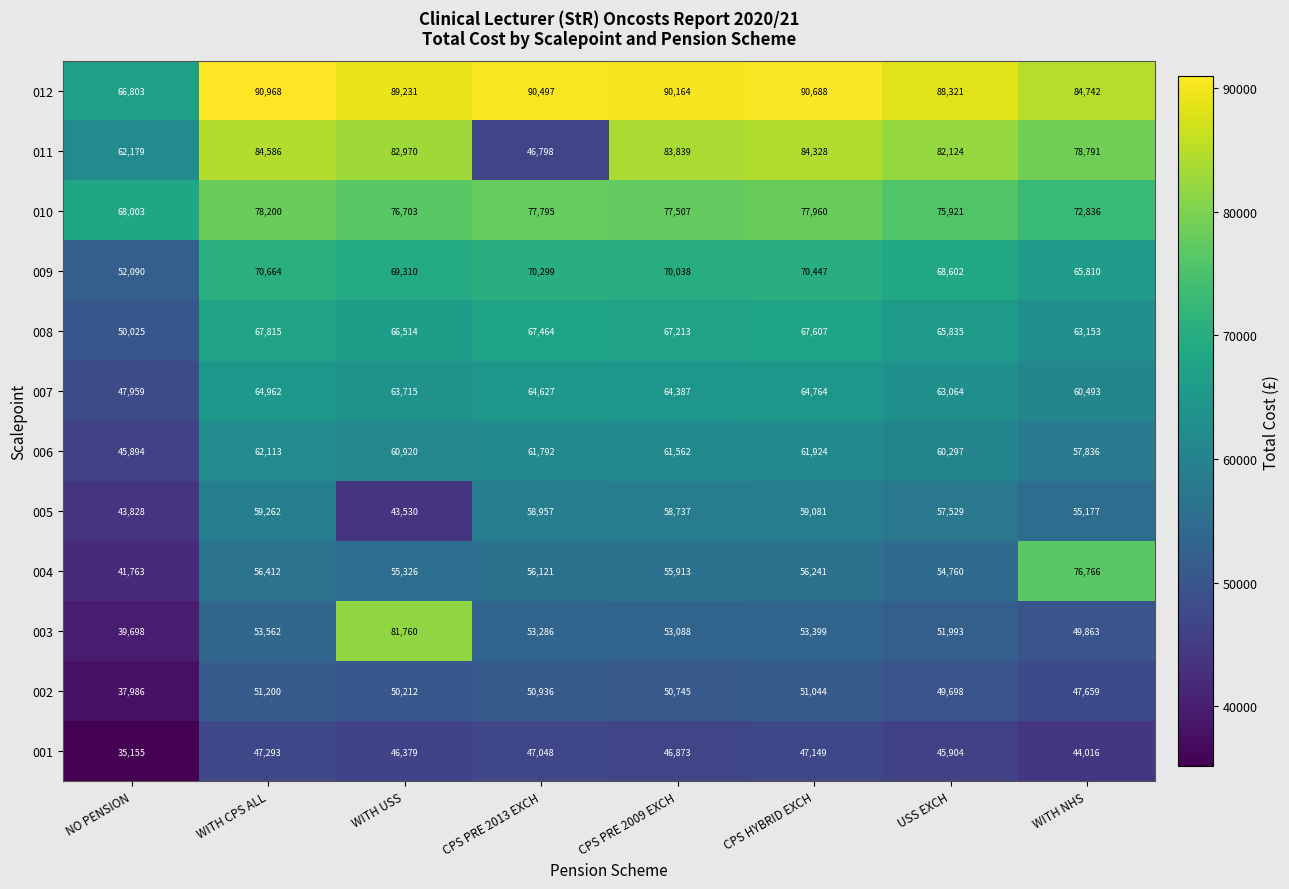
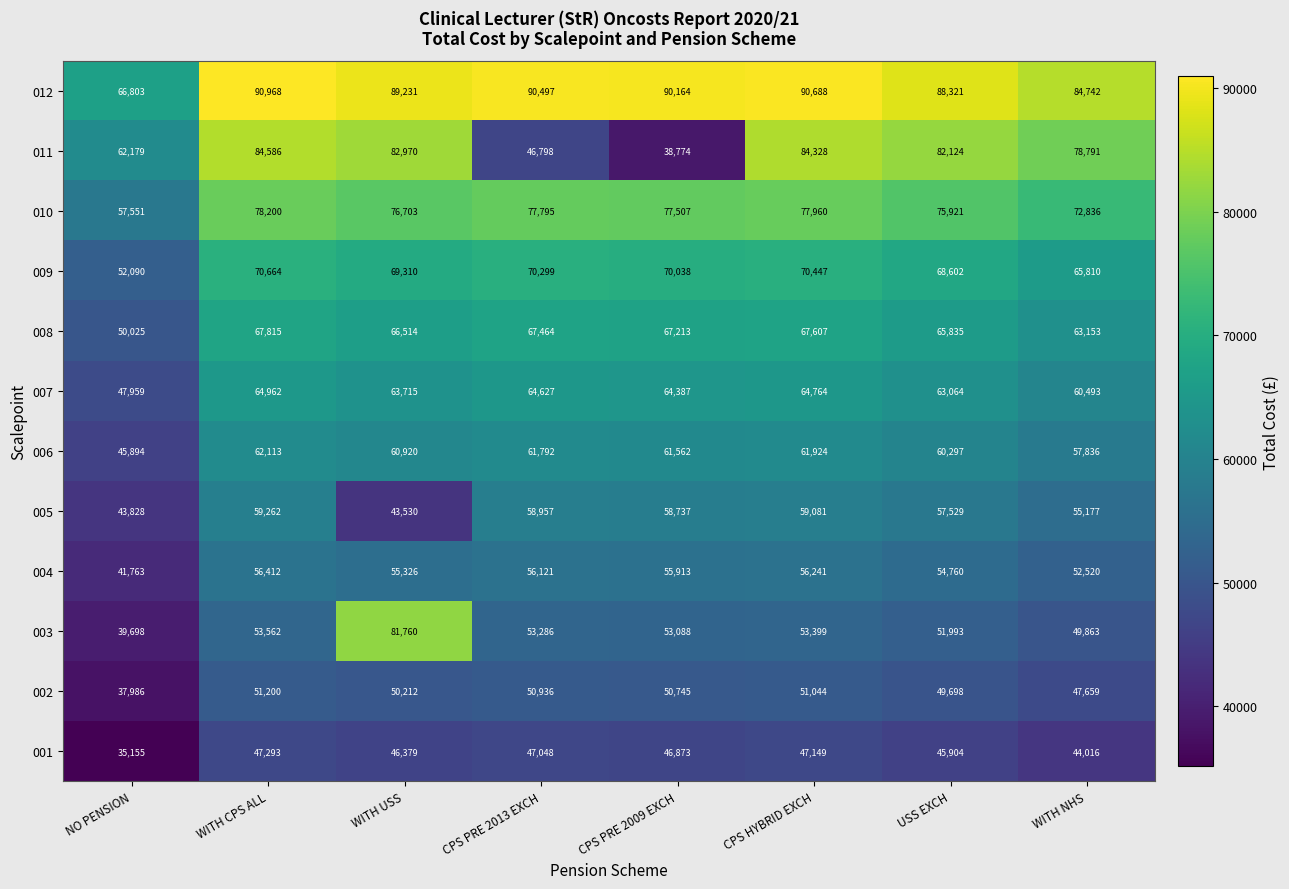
  {
    "012": {
      "NO PENSION": "66,803",
      "WITH CPS ALL": "90,968",
      "WITH USS": "89,231",
      "CPS PRE 2013 EXCH": "90,497",
      "CPS PRE 2009 EXCH": "90,164",
      "CPS HYBRID EXCH": "90,688",
      "USS EXCH": "88,321",
      "WITH NHS": "84,742"
    },
    "011": {
      "NO PENSION": "62,179",
      "WITH CPS ALL": "84,586",
      "WITH USS": "82,970",
      "CPS PRE 2013 EXCH": "46,798",
-     "CPS PRE 2009 EXCH": "83,839",
+     "CPS PRE 2009 EXCH": "38,774",
      "CPS HYBRID EXCH": "84,328",
      "USS EXCH": "82,124",
      "WITH NHS": "78,791"
    },
    "010": {
-     "NO PENSION": "68,003",
+     "NO PENSION": "57,551",
      "WITH CPS ALL": "78,200",
      "WITH USS": "76,703",
      "CPS PRE 2013 EXCH": "77,795",
      "CPS PRE 2009 EXCH": "77,507",
      "CPS HYBRID EXCH": "77,960",
      "USS EXCH": "75,921",
      "WITH NHS": "72,836"
    },
    "009": {
      "NO PENSION": "52,090",
      "WITH CPS ALL": "70,664",
      "WITH USS": "69,310",
      "CPS PRE 2013 EXCH": "70,299",
      "CPS PRE 2009 EXCH": "70,038",
      "CPS HYBRID EXCH": "70,447",
      "USS EXCH": "68,602",
      "WITH NHS": "65,810"
    },
    "008": {
      "NO PENSION": "50,025",
      "WITH CPS ALL": "67,815",
      "WITH USS": "66,514",
      "CPS PRE 2013 EXCH": "67,464",
      "CPS PRE 2009 EXCH": "67,213",
      "CPS HYBRID EXCH": "67,607",
      "USS EXCH": "65,835",
      "WITH NHS": "63,153"
    },
    "007": {
      "NO PENSION": "47,959",
      "WITH CPS ALL": "64,962",
      "WITH USS": "63,715",
      "CPS PRE 2013 EXCH": "64,627",
      "CPS PRE 2009 EXCH": "64,387",
      "CPS HYBRID EXCH": "64,764",
      "USS EXCH": "63,064",
      "WITH NHS": "60,493"
    },
    "006": {
      "NO PENSION": "45,894",
      "WITH CPS ALL": "62,113",
      "WITH USS": "60,920",
      "CPS PRE 2013 EXCH": "61,792",
      "CPS PRE 2009 EXCH": "61,562",
      "CPS HYBRID EXCH": "61,924",
      "USS EXCH": "60,297",
      "WITH NHS": "57,836"
    },
    "005": {
      "NO PENSION": "43,828",
      "WITH CPS ALL": "59,262",
      "WITH USS": "43,530",
      "CPS PRE 2013 EXCH": "58,957",
      "CPS PRE 2009 EXCH": "58,737",
      "CPS HYBRID EXCH": "59,081",
      "USS EXCH": "57,529",
      "WITH NHS": "55,177"
    },
    "004": {
      "NO PENSION": "41,763",
      "WITH CPS ALL": "56,412",
      "WITH USS": "55,326",
      "CPS PRE 2013 EXCH": "56,121",
      "CPS PRE 2009 EXCH": "55,913",
      "CPS HYBRID EXCH": "56,241",
      "USS EXCH": "54,760",
-     "WITH NHS": "76,766"
+     "WITH NHS": "52,520"
    },
    "003": {
      "NO PENSION": "39,698",
      "WITH CPS ALL": "53,562",
      "WITH USS": "81,760",
      "CPS PRE 2013 EXCH": "53,286",
      "CPS PRE 2009 EXCH": "53,088",
      "CPS HYBRID EXCH": "53,399",
      "USS EXCH": "51,993",
      "WITH NHS": "49,863"
    },
    "002": {
      "NO PENSION": "37,986",
      "WITH CPS ALL": "51,200",
      "WITH USS": "50,212",
      "CPS PRE 2013 EXCH": "50,936",
      "CPS PRE 2009 EXCH": "50,745",
      "CPS HYBRID EXCH": "51,044",
      "USS EXCH": "49,698",
      "WITH NHS": "47,659"
    },
    "001": {
      "NO PENSION": "35,155",
      "WITH CPS ALL": "47,293",
      "WITH USS": "46,379",
      "CPS PRE 2013 EXCH": "47,048",
      "CPS PRE 2009 EXCH": "46,873",
      "CPS HYBRID EXCH": "47,149",
      "USS EXCH": "45,904",
      "WITH NHS": "44,016"
    }
  }
